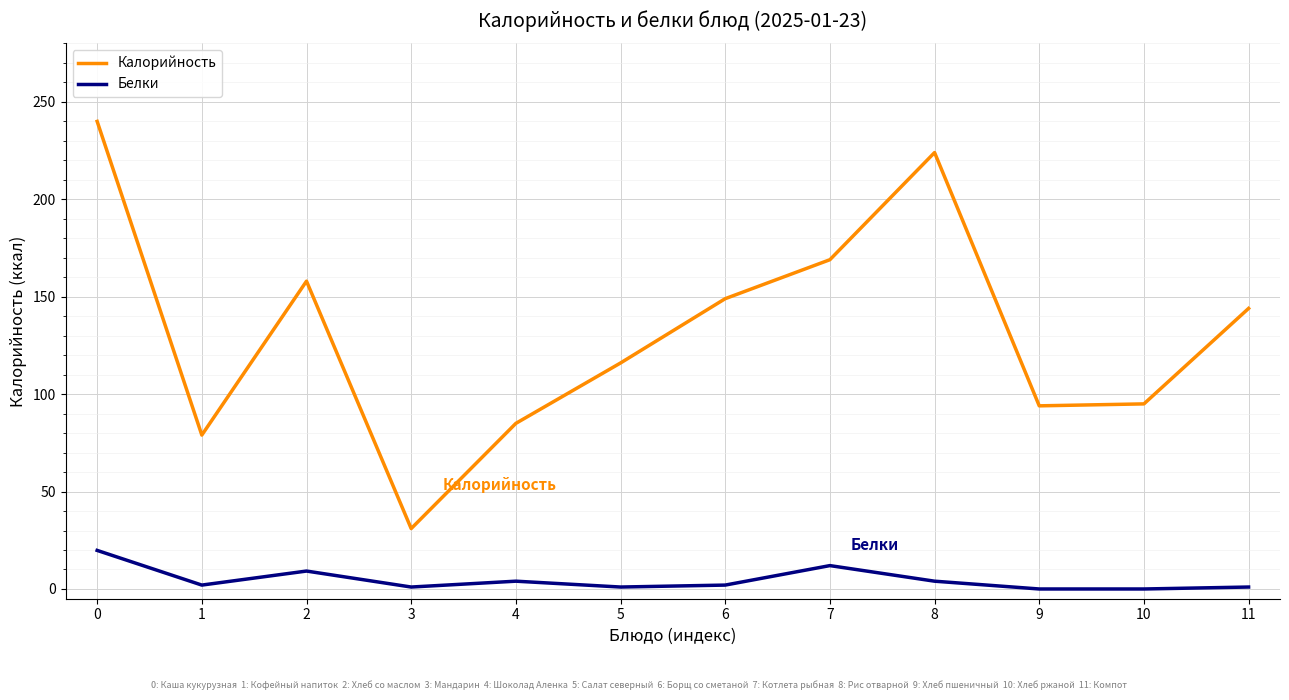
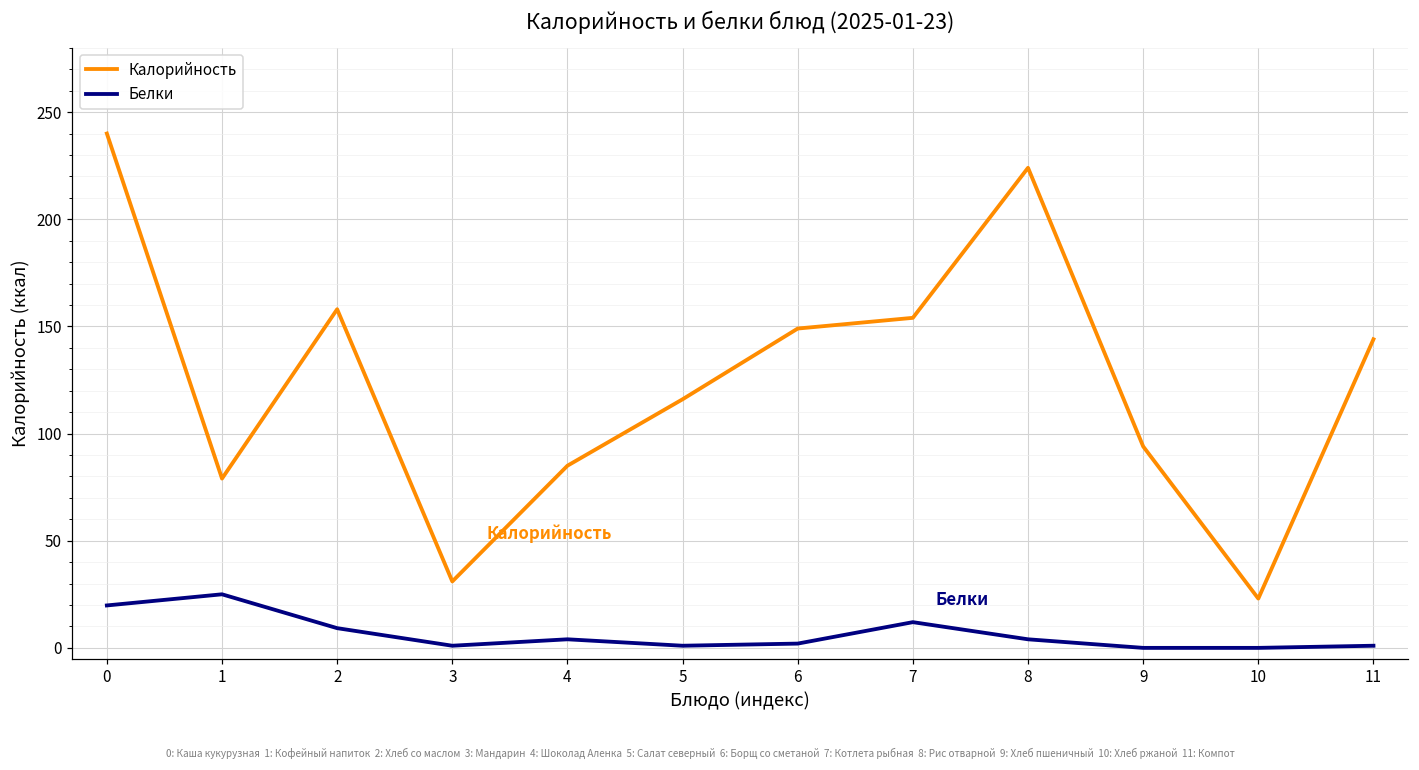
  {
    "Калорийность": {
      "0": 240,
      "1": 79,
      "2": 158,
      "3": 31,
      "4": 85,
      "5": 116,
      "6": 149,
-     "7": 169,
+     "7": 154,
      "8": 224,
      "9": 94,
-     "10": 95,
+     "10": 23,
      "11": 144
    },
    "Белки": {
      "0": 20,
-     "1": 2,
+     "1": 25,
      "2": 9,
      "3": 1,
      "4": 4,
      "5": 1,
      "6": 2,
      "7": 12,
      "8": 4,
      "9": 0,
      "10": 0,
      "11": 1
    }
  }
